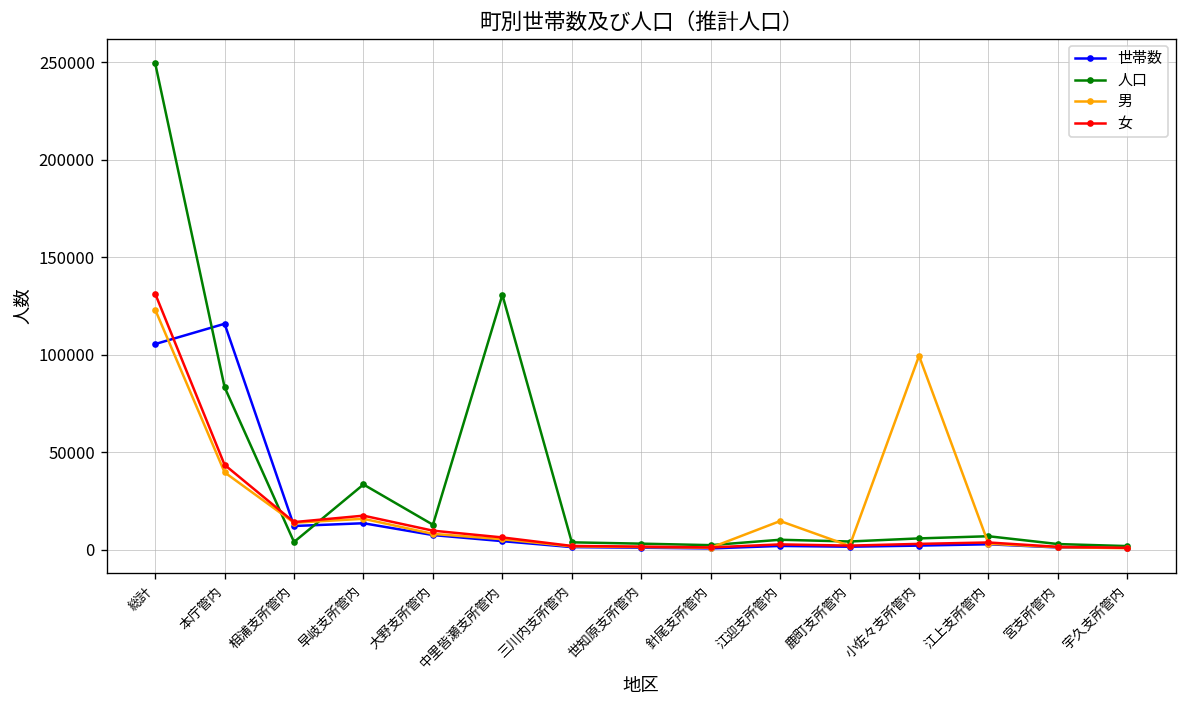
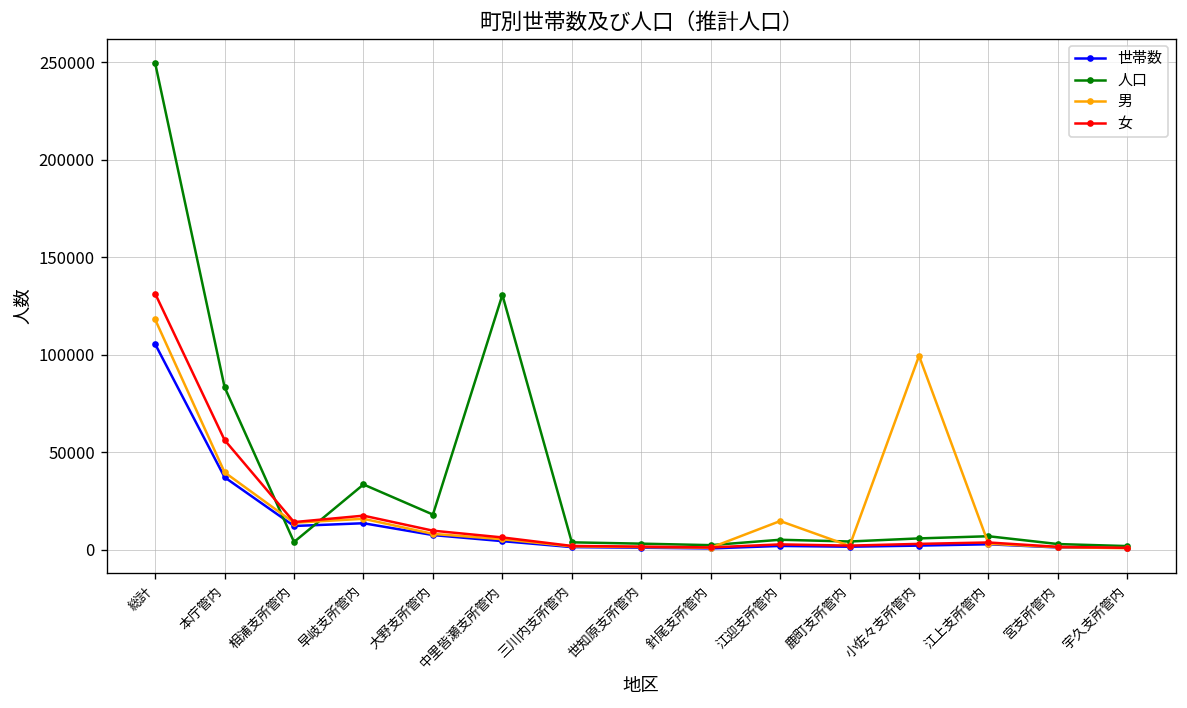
  {
    "世帯数": {
      "総計": 106000,
-     "本庁管内": 116000,
+     "本庁管内": 37000,
      "相浦支所管内": 12000,
      "早岐支所管内": 14000
    },
    "人口": {
      "総計": 250000,
      "本庁管内": 83000,
      "相浦支所管内": 4000,
      "早岐支所管内": 34000,
-     "大野支所管内": 13000,
+     "大野支所管内": 18000,
      "中里皆瀬支所管内": 131000,
      "三川内支所管内": 4000,
      "江迎支所管内": 5000,
      "鹿町支所管内": 4000,
      "小佐々支所管内": 6000,
      "江上支所管内": 7000
    },
    "男": {
-     "総計": 123000,
+     "総計": 118000,
      "本庁管内": 40000,
      "早岐支所管内": 16000,
      "江迎支所管内": 15000,
      "小佐々支所管内": 100000
    },
    "女": {
      "総計": 131000,
-     "本庁管内": 44000,
+     "本庁管内": 56000,
      "早岐支所管内": 18000,
      "大野支所管内": 10000
    }
  }
